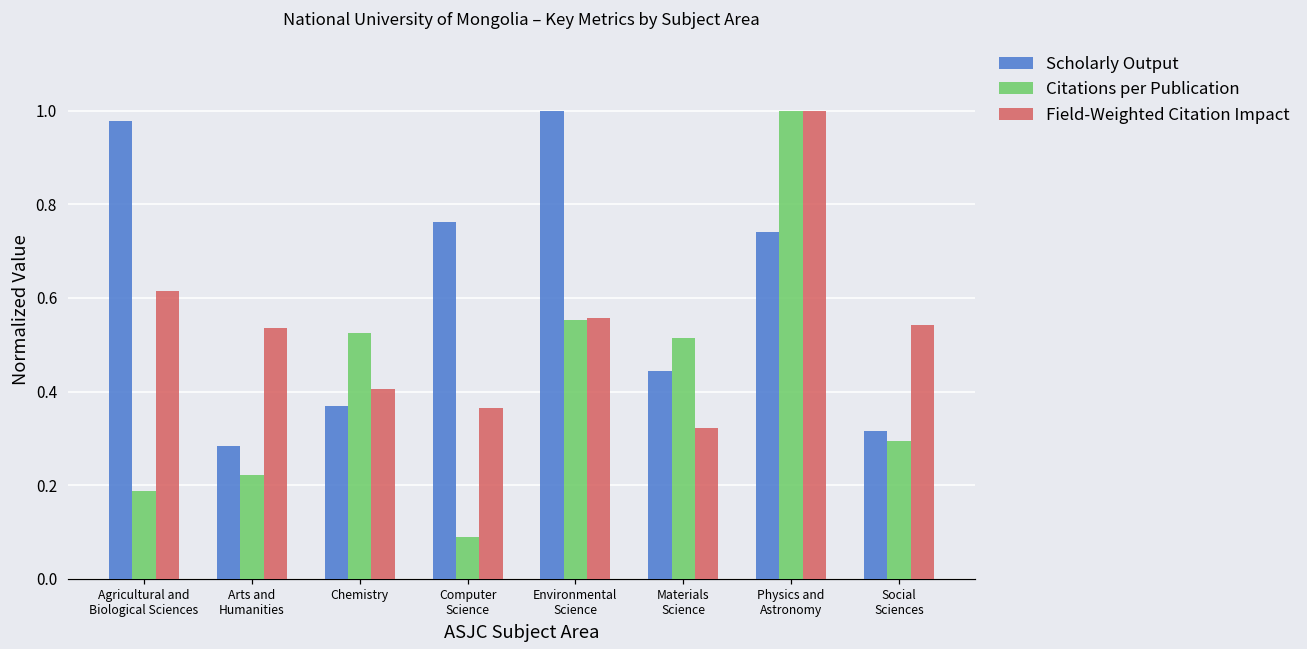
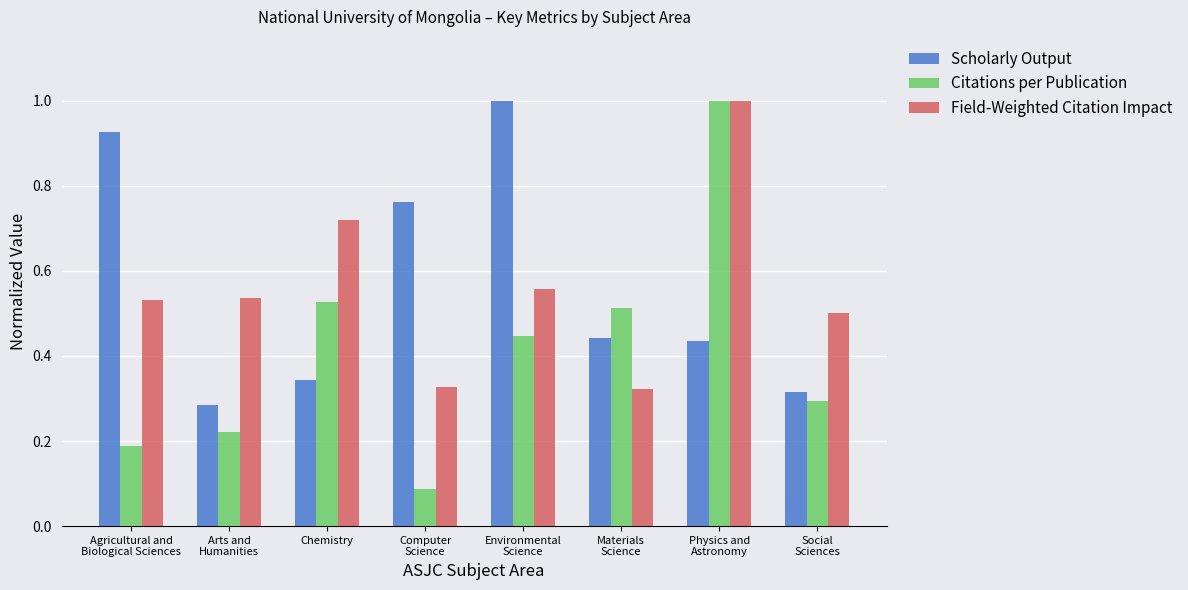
  {
    "Scholarly Output": {
-     "Agricultural and Biological Sciences": 0.98,
+     "Agricultural and Biological Sciences": 0.93,
      "Arts and Humanities": 0.28,
-     "Chemistry": 0.37,
+     "Chemistry": 0.34,
      "Computer Science": 0.76,
      "Environmental Science": 1.00,
      "Materials Science": 0.44,
-     "Physics and Astronomy": 0.74,
+     "Physics and Astronomy": 0.44,
      "Social Sciences": 0.32
    },
    "Citations per Publication": {
      "Agricultural and Biological Sciences": 0.19,
      "Arts and Humanities": 0.22,
      "Chemistry": 0.53,
      "Computer Science": 0.09,
-     "Environmental Science": 0.55,
+     "Environmental Science": 0.45,
      "Materials Science": 0.51,
      "Physics and Astronomy": 1.00,
      "Social Sciences": 0.29
    },
    "Field-Weighted Citation Impact": {
-     "Agricultural and Biological Sciences": 0.61,
+     "Agricultural and Biological Sciences": 0.53,
      "Arts and Humanities": 0.54,
-     "Chemistry": 0.41,
-     "Computer Science": 0.36,
+     "Chemistry": 0.72,
+     "Computer Science": 0.33,
      "Environmental Science": 0.56,
      "Materials Science": 0.32,
      "Physics and Astronomy": 1.00,
-     "Social Sciences": 0.54
+     "Social Sciences": 0.50
    }
  }
